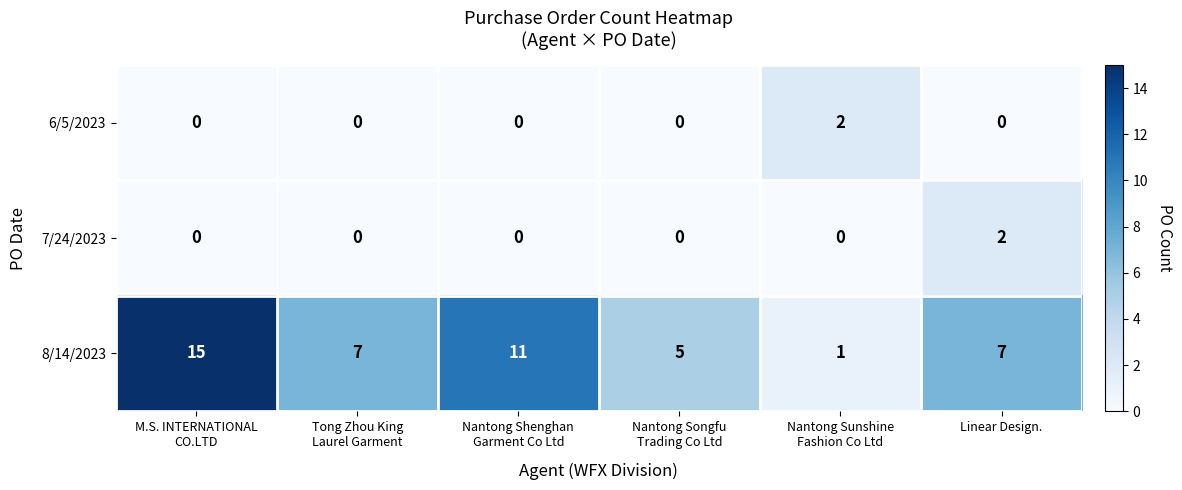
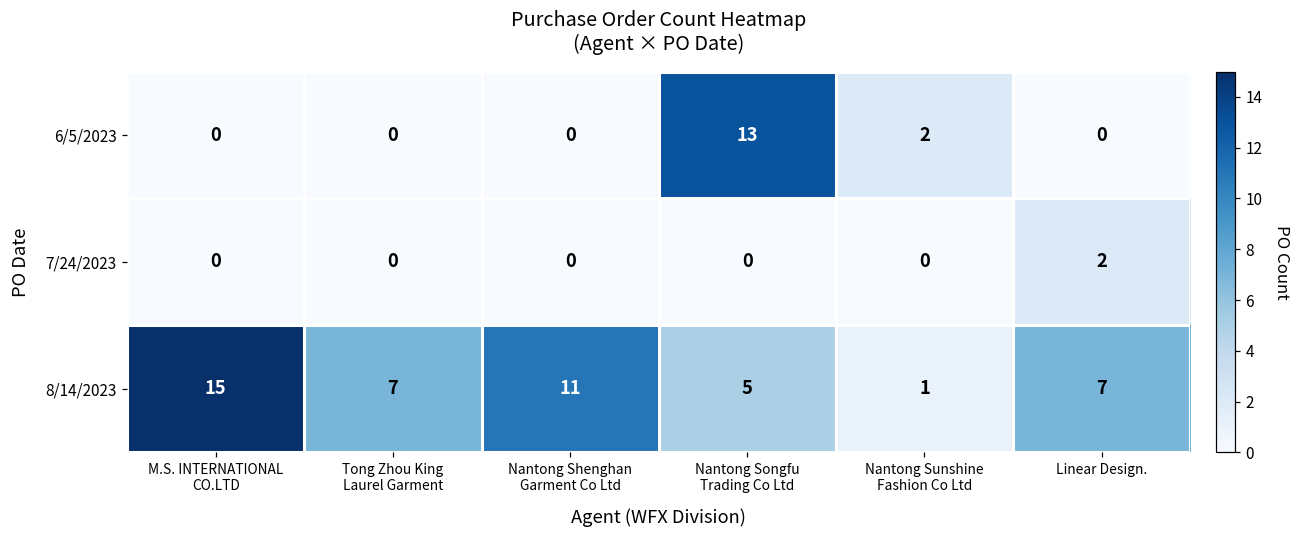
  {
    "6/5/2023": {
      "M.S. INTERNATIONAL CO.LTD": 0,
      "Tong Zhou King Laurel Garment": 0,
      "Nantong Shenghan Garment Co Ltd": 0,
-     "Nantong Songfu Trading Co Ltd": 0,
+     "Nantong Songfu Trading Co Ltd": 13,
      "Nantong Sunshine Fashion Co Ltd": 2,
      "Linear Design.": 0
    },
    "7/24/2023": {
      "M.S. INTERNATIONAL CO.LTD": 0,
      "Tong Zhou King Laurel Garment": 0,
      "Nantong Shenghan Garment Co Ltd": 0,
      "Nantong Songfu Trading Co Ltd": 0,
      "Nantong Sunshine Fashion Co Ltd": 0,
      "Linear Design.": 2
    },
    "8/14/2023": {
      "M.S. INTERNATIONAL CO.LTD": 15,
      "Tong Zhou King Laurel Garment": 7,
      "Nantong Shenghan Garment Co Ltd": 11,
      "Nantong Songfu Trading Co Ltd": 5,
      "Nantong Sunshine Fashion Co Ltd": 1,
      "Linear Design.": 7
    }
  }
